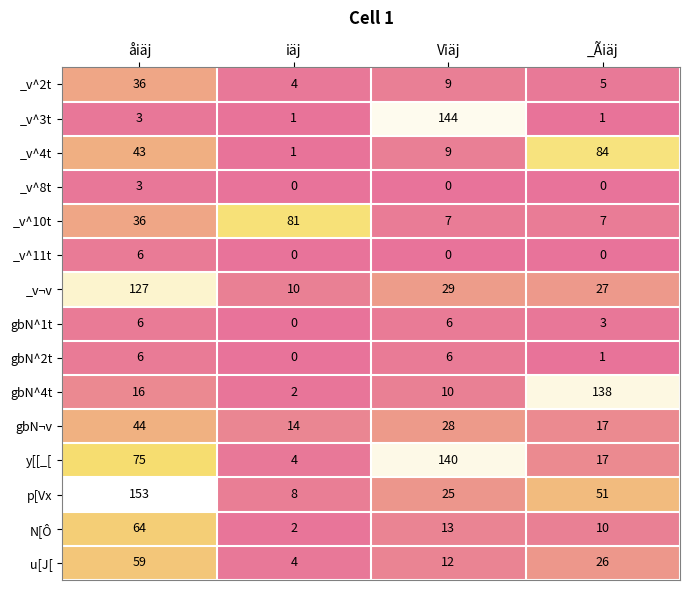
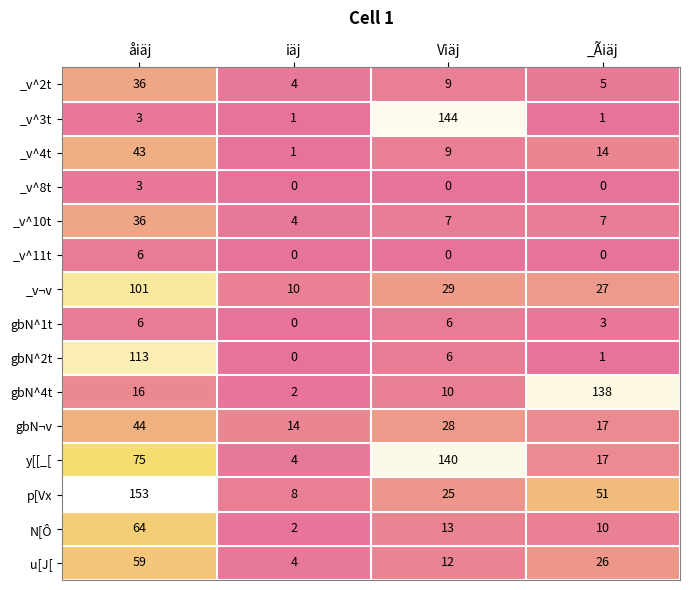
  {
    "_v^2t": {
      "åiäj": 36,
      "iäj": 4,
      "Viäj": 9,
      "_Ãiäj": 5
    },
    "_v^3t": {
      "åiäj": 3,
      "iäj": 1,
      "Viäj": 144,
      "_Ãiäj": 1
    },
    "_v^4t": {
      "åiäj": 43,
      "iäj": 1,
      "Viäj": 9,
-     "_Ãiäj": 84
+     "_Ãiäj": 14
    },
    "_v^8t": {
      "åiäj": 3,
      "iäj": 0,
      "Viäj": 0,
      "_Ãiäj": 0
    },
    "_v^10t": {
      "åiäj": 36,
-     "iäj": 81,
+     "iäj": 4,
      "Viäj": 7,
      "_Ãiäj": 7
    },
    "_v^11t": {
      "åiäj": 6,
      "iäj": 0,
      "Viäj": 0,
      "_Ãiäj": 0
    },
    "_v¬v": {
-     "åiäj": 127,
+     "åiäj": 101,
      "iäj": 10,
      "Viäj": 29,
      "_Ãiäj": 27
    },
    "gbN^1t": {
      "åiäj": 6,
      "iäj": 0,
      "Viäj": 6,
      "_Ãiäj": 3
    },
    "gbN^2t": {
-     "åiäj": 6,
+     "åiäj": 113,
      "iäj": 0,
      "Viäj": 6,
      "_Ãiäj": 1
    },
    "gbN^4t": {
      "åiäj": 16,
      "iäj": 2,
      "Viäj": 10,
      "_Ãiäj": 138
    },
    "gbN¬v": {
      "åiäj": 44,
      "iäj": 14,
      "Viäj": 28,
      "_Ãiäj": 17
    },
    "y[[_[": {
      "åiäj": 75,
      "iäj": 4,
      "Viäj": 140,
      "_Ãiäj": 17
    },
    "p[Vx": {
      "åiäj": 153,
      "iäj": 8,
      "Viäj": 25,
      "_Ãiäj": 51
    },
    "N[Ô": {
      "åiäj": 64,
      "iäj": 2,
      "Viäj": 13,
      "_Ãiäj": 10
    },
    "u[J[": {
      "åiäj": 59,
      "iäj": 4,
      "Viäj": 12,
      "_Ãiäj": 26
    }
  }
